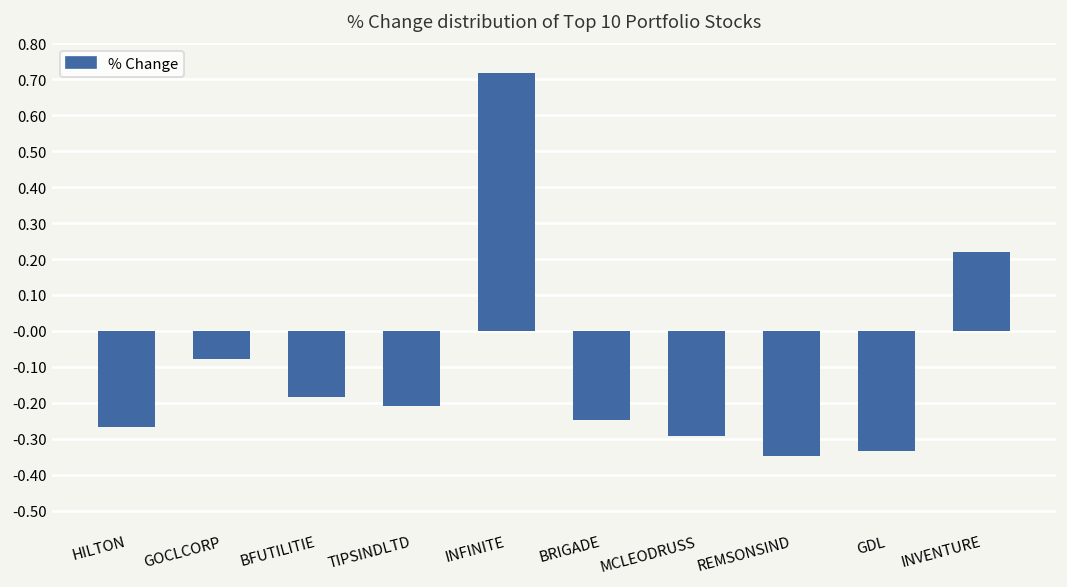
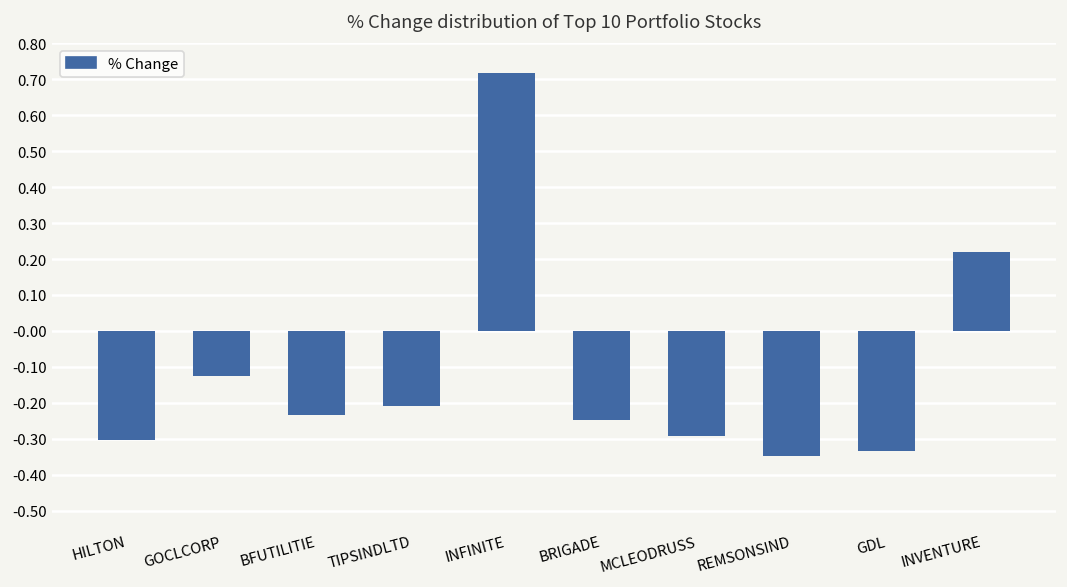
  {
-   "HILTON": -0.27,
-   "GOCLCORP": -0.08,
-   "BFUTILITIE": -0.18,
+   "HILTON": -0.30,
+   "GOCLCORP": -0.13,
+   "BFUTILITIE": -0.23,
    "TIPSINDLTD": -0.21,
    "INFINITE": 0.72,
    "BRIGADE": -0.25,
    "MCLEODRUSS": -0.29,
    "REMSONSIND": -0.35,
    "GDL": -0.33,
    "INVENTURE": 0.22
  }
